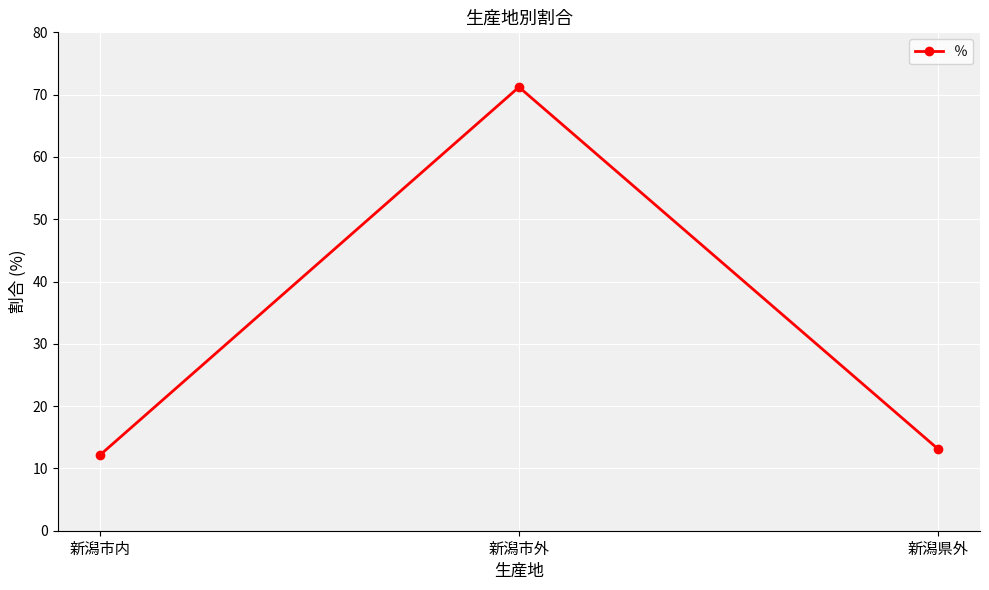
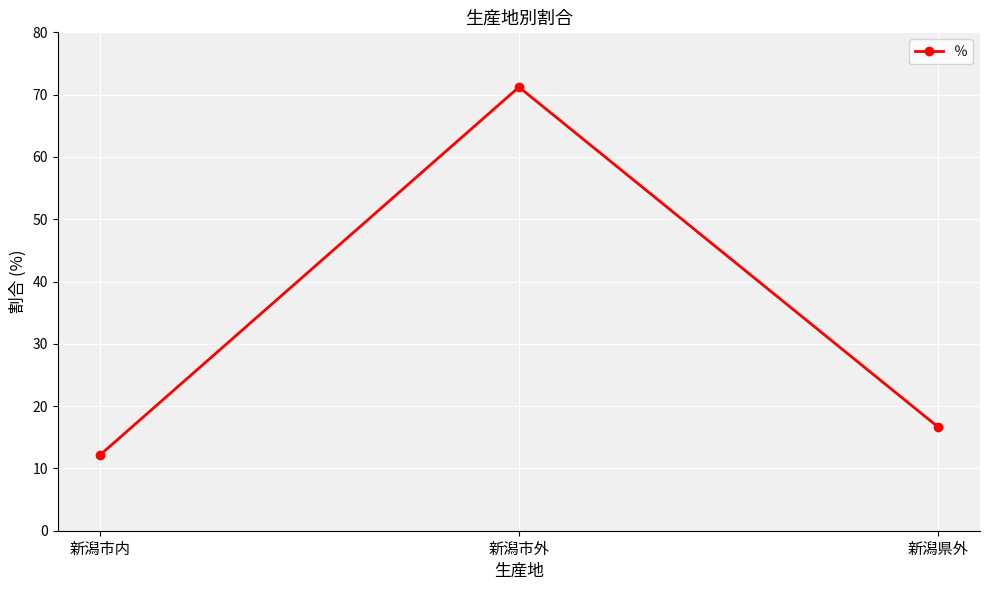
  {
    "新潟市内": 12,
    "新潟市外": 71,
-   "新潟県外": 13
+   "新潟県外": 17
  }
